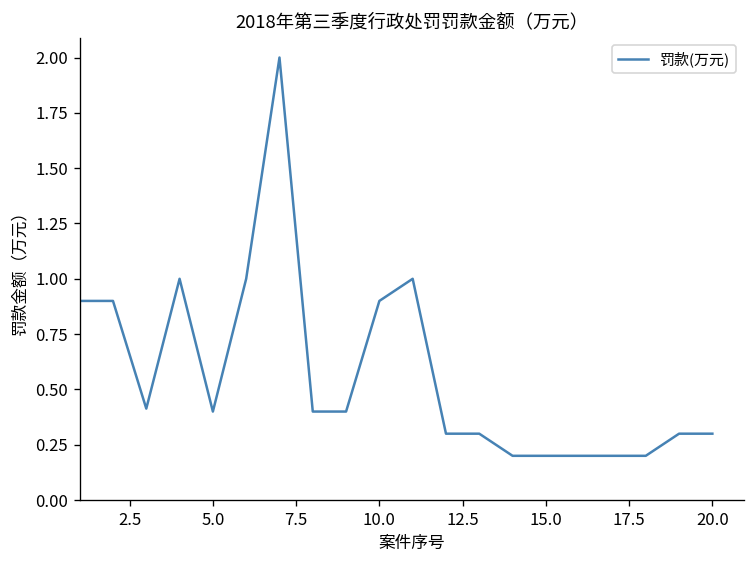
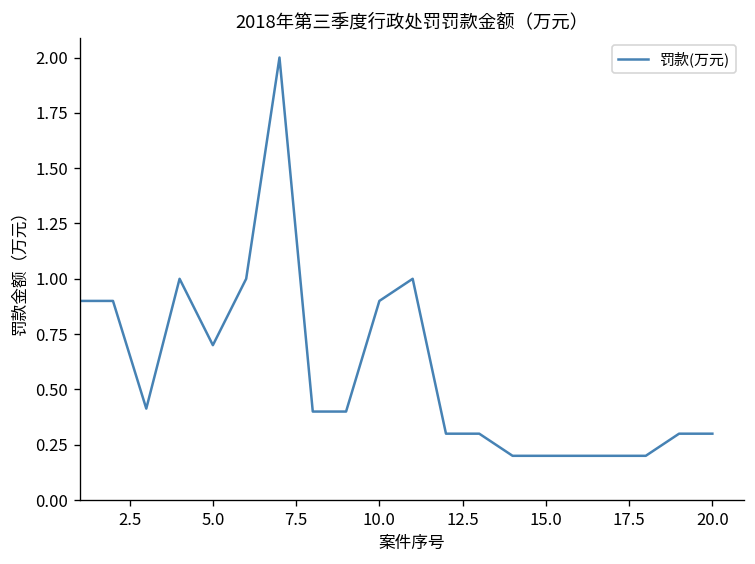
  {
-   "5.0": 0.4,
+   "5.0": 0.7,
    "10.0": 0.9,
    "15.0": 0.2,
    "20.0": 0.3
  }
